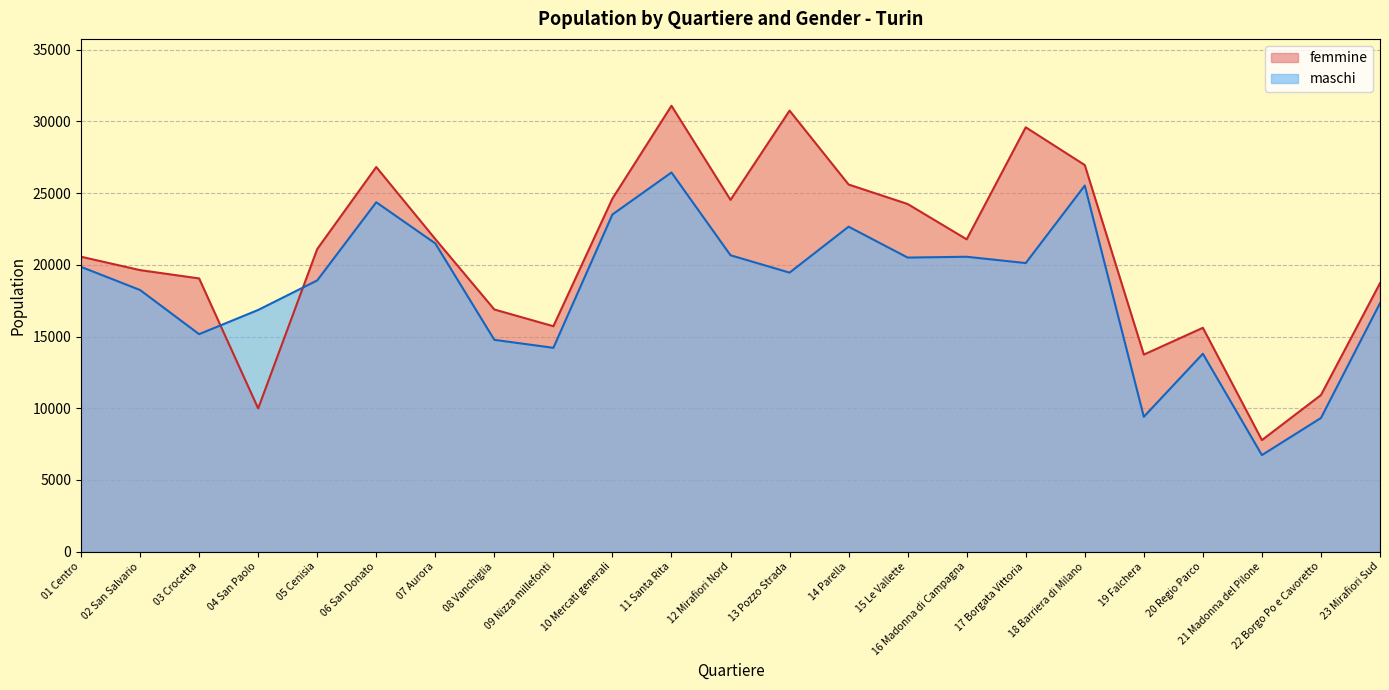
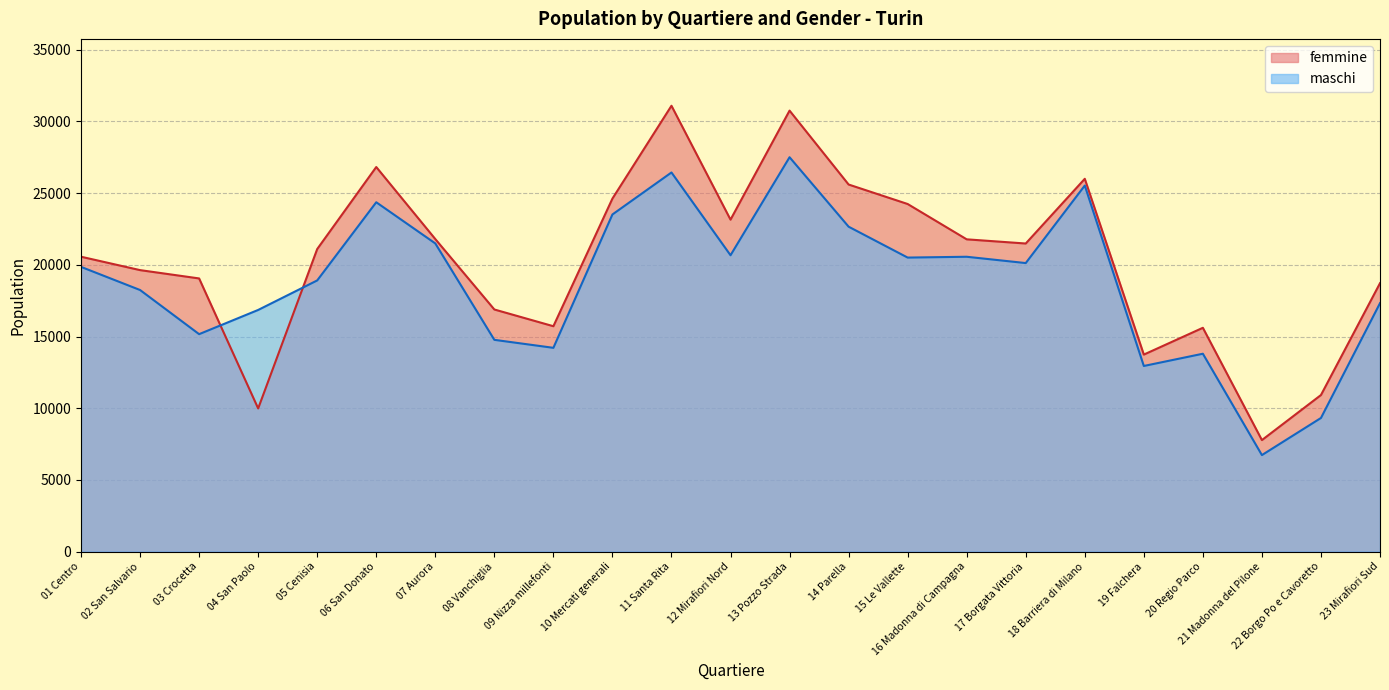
  {
    "femmine": {
      "01 Centro": 20600,
      "02 San Salvario": 19600,
      "03 Crocetta": 19100,
      "04 San Paolo": 10000,
      "05 Cenisia": 21100,
      "06 San Donato": 26800,
      "07 Aurora": 21800,
      "08 Vanchiglia": 16900,
      "09 Nizza millefonti": 15700,
      "10 Mercati generali": 24600,
      "11 Santa Rita": 31100,
-     "12 Mirafiori Nord": 24500,
+     "12 Mirafiori Nord": 23200,
      "13 Pozzo Strada": 30800,
      "14 Parella": 25600,
      "15 Le Vallette": 24200,
      "16 Madonna di Campagna": 21800,
-     "17 Borgata Vittoria": 29600,
-     "18 Barriera di Milano": 27000,
+     "17 Borgata Vittoria": 21500,
+     "18 Barriera di Milano": 26000,
      "19 Falchera": 13700,
      "20 Regio Parco": 15600,
      "21 Madonna del Pilone": 7800,
      "22 Borgo Po e Cavoretto": 10900,
      "23 Mirafiori Sud": 18700
    },
    "maschi": {
      "01 Centro": 19900,
      "02 San Salvario": 18200,
      "03 Crocetta": 15200,
      "04 San Paolo": 16900,
      "05 Cenisia": 18900,
      "06 San Donato": 24400,
      "07 Aurora": 21500,
      "08 Vanchiglia": 14800,
      "09 Nizza millefonti": 14200,
      "10 Mercati generali": 23500,
      "11 Santa Rita": 26400,
      "12 Mirafiori Nord": 20700,
-     "13 Pozzo Strada": 19500,
+     "13 Pozzo Strada": 27500,
      "14 Parella": 22700,
      "15 Le Vallette": 20500,
      "16 Madonna di Campagna": 20600,
      "17 Borgata Vittoria": 20100,
      "18 Barriera di Milano": 25500,
-     "19 Falchera": 9400,
+     "19 Falchera": 12900,
      "20 Regio Parco": 13800,
      "21 Madonna del Pilone": 6700,
      "22 Borgo Po e Cavoretto": 9300,
      "23 Mirafiori Sud": 17300
    }
  }
